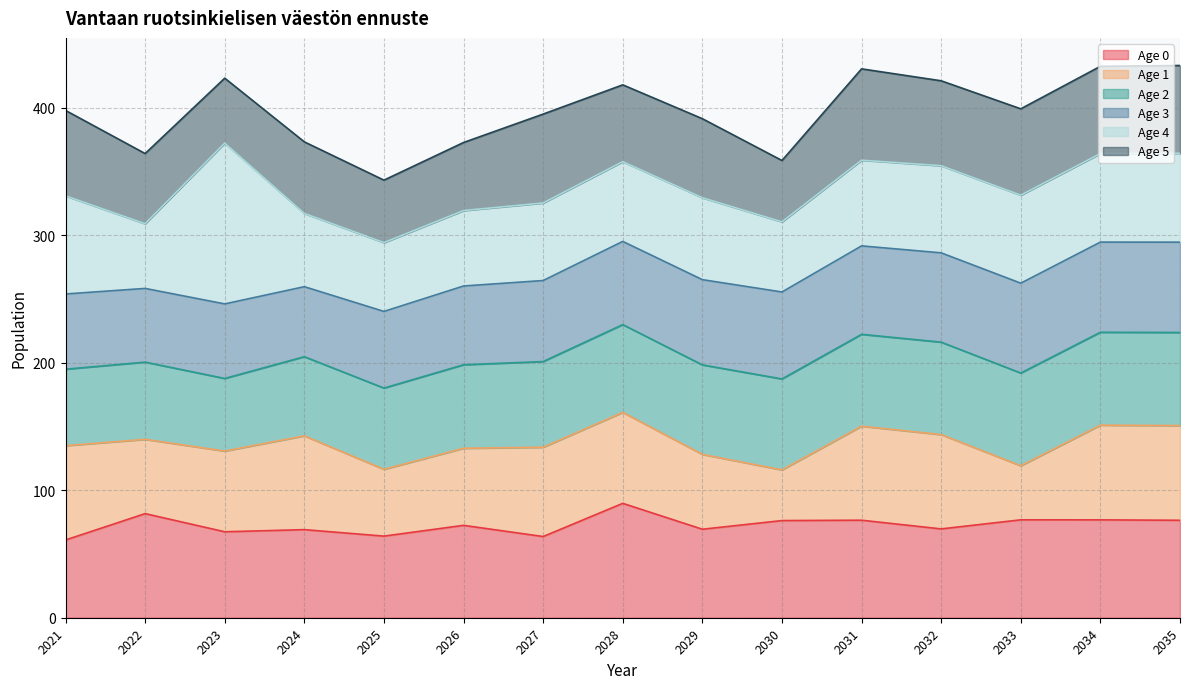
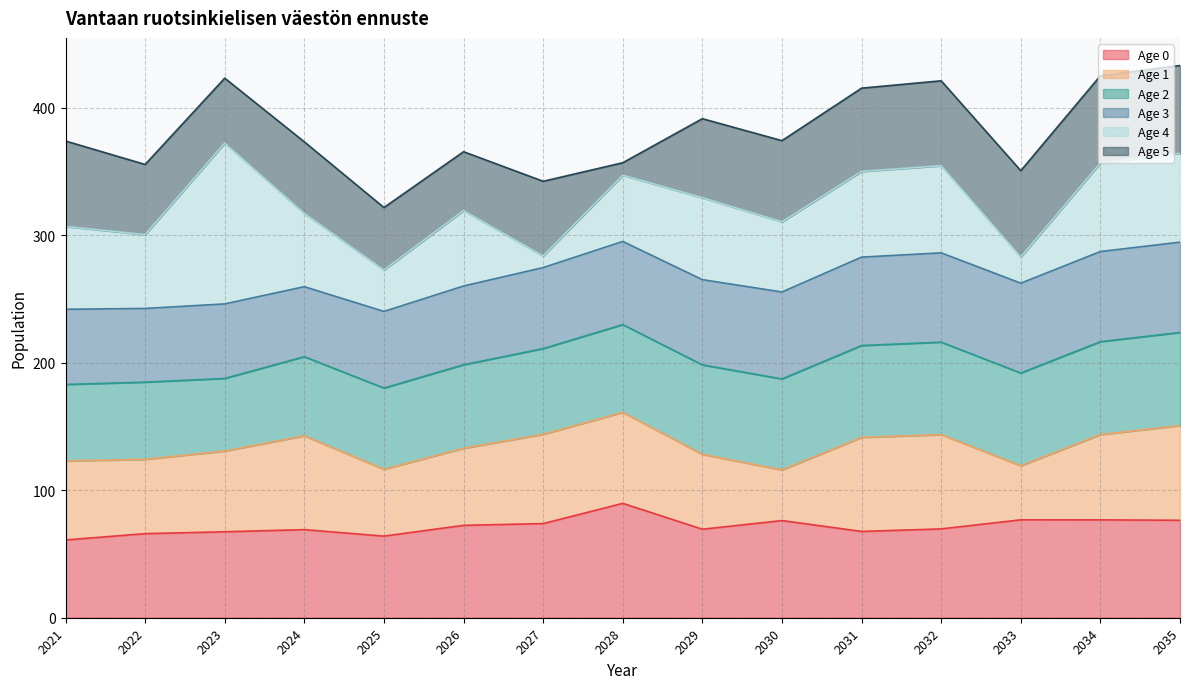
  {
    "Age 0": {
      "2021": 61,
-     "2022": 82,
+     "2022": 66,
      "2023": 67,
      "2024": 69,
      "2025": 64,
      "2026": 72,
-     "2027": 64,
+     "2027": 74,
      "2028": 90,
      "2029": 69,
      "2030": 76,
-     "2031": 77,
+     "2031": 68,
      "2032": 70,
      "2033": 77,
      "2034": 77,
      "2035": 76
    },
    "Age 1": {
-     "2021": 74,
+     "2021": 62,
      "2022": 58,
      "2023": 63,
      "2024": 74,
      "2025": 52,
      "2026": 60,
      "2027": 70,
      "2028": 71,
      "2029": 59,
      "2030": 40,
      "2031": 74,
      "2032": 74,
      "2033": 42,
-     "2034": 74,
+     "2034": 67,
      "2035": 74
    },
    "Age 4": {
-     "2021": 77,
-     "2022": 51,
+     "2021": 65,
+     "2022": 58,
      "2023": 126,
      "2024": 57,
-     "2025": 54,
+     "2025": 32,
      "2026": 59,
-     "2027": 61,
-     "2028": 63,
+     "2027": 9,
+     "2028": 52,
      "2029": 64,
      "2030": 55,
      "2031": 67,
      "2032": 68,
-     "2033": 69,
+     "2033": 21,
      "2035": 70
    },
    "Age 5": {
      "2021": 67,
      "2022": 55,
      "2023": 51,
      "2024": 56,
      "2025": 49,
-     "2026": 53,
-     "2027": 70,
-     "2028": 60,
+     "2026": 46,
+     "2027": 59,
+     "2028": 10,
      "2029": 62,
-     "2030": 48,
-     "2031": 72,
+     "2030": 64,
+     "2031": 65,
      "2032": 67,
      "2033": 68,
      "2035": 69
    }
  }
